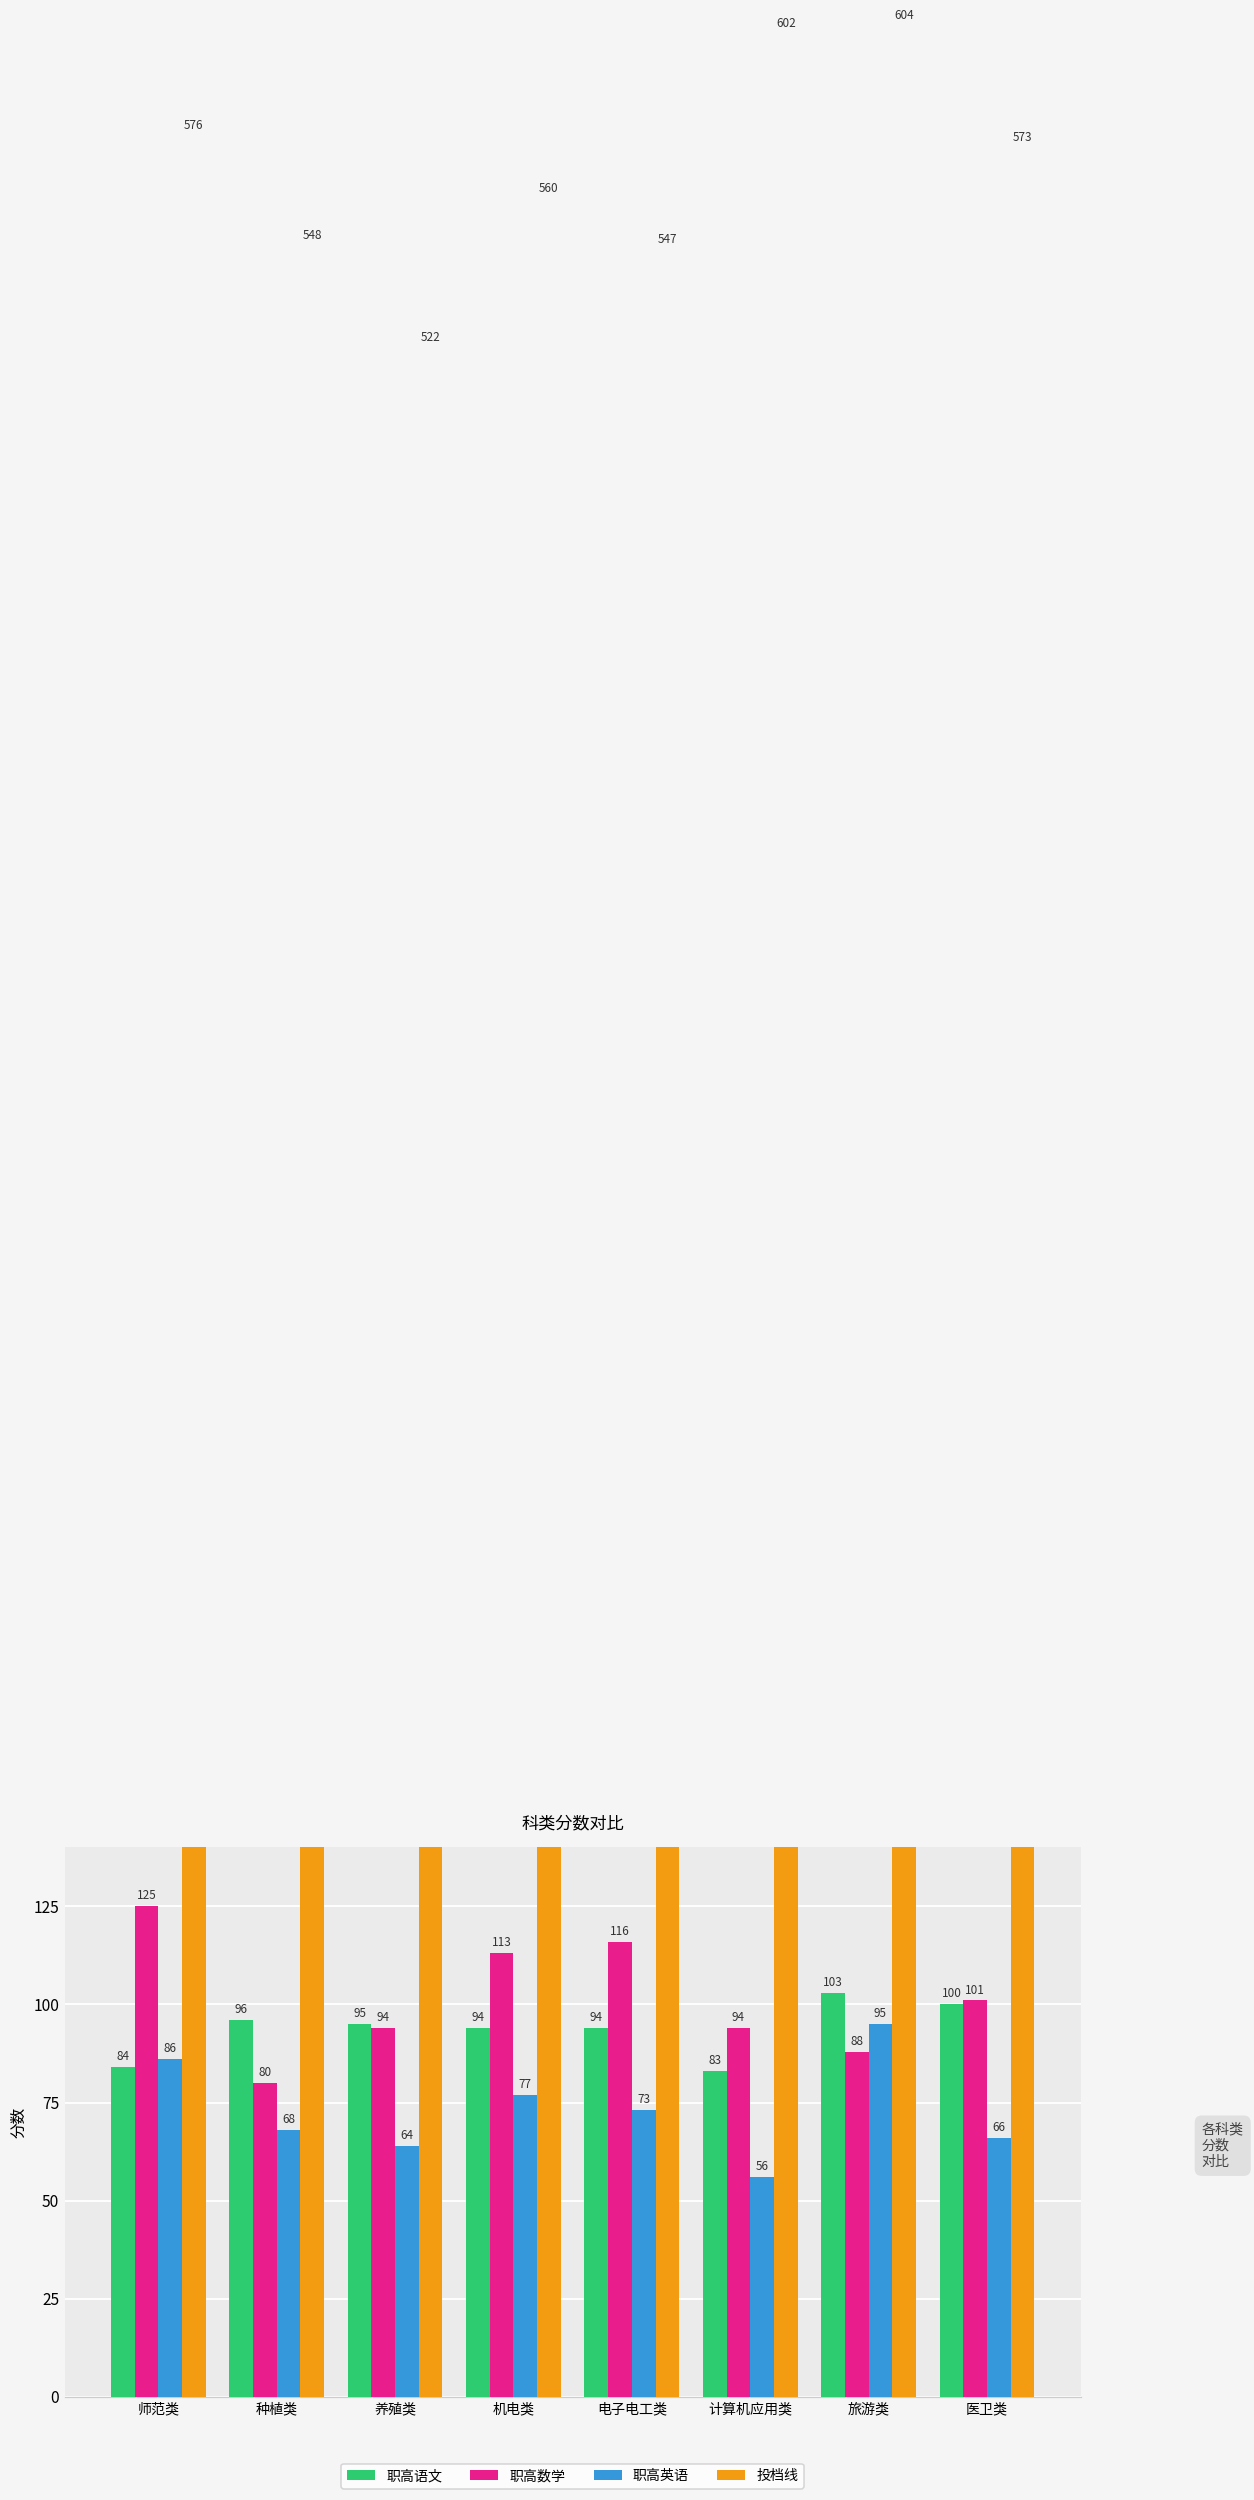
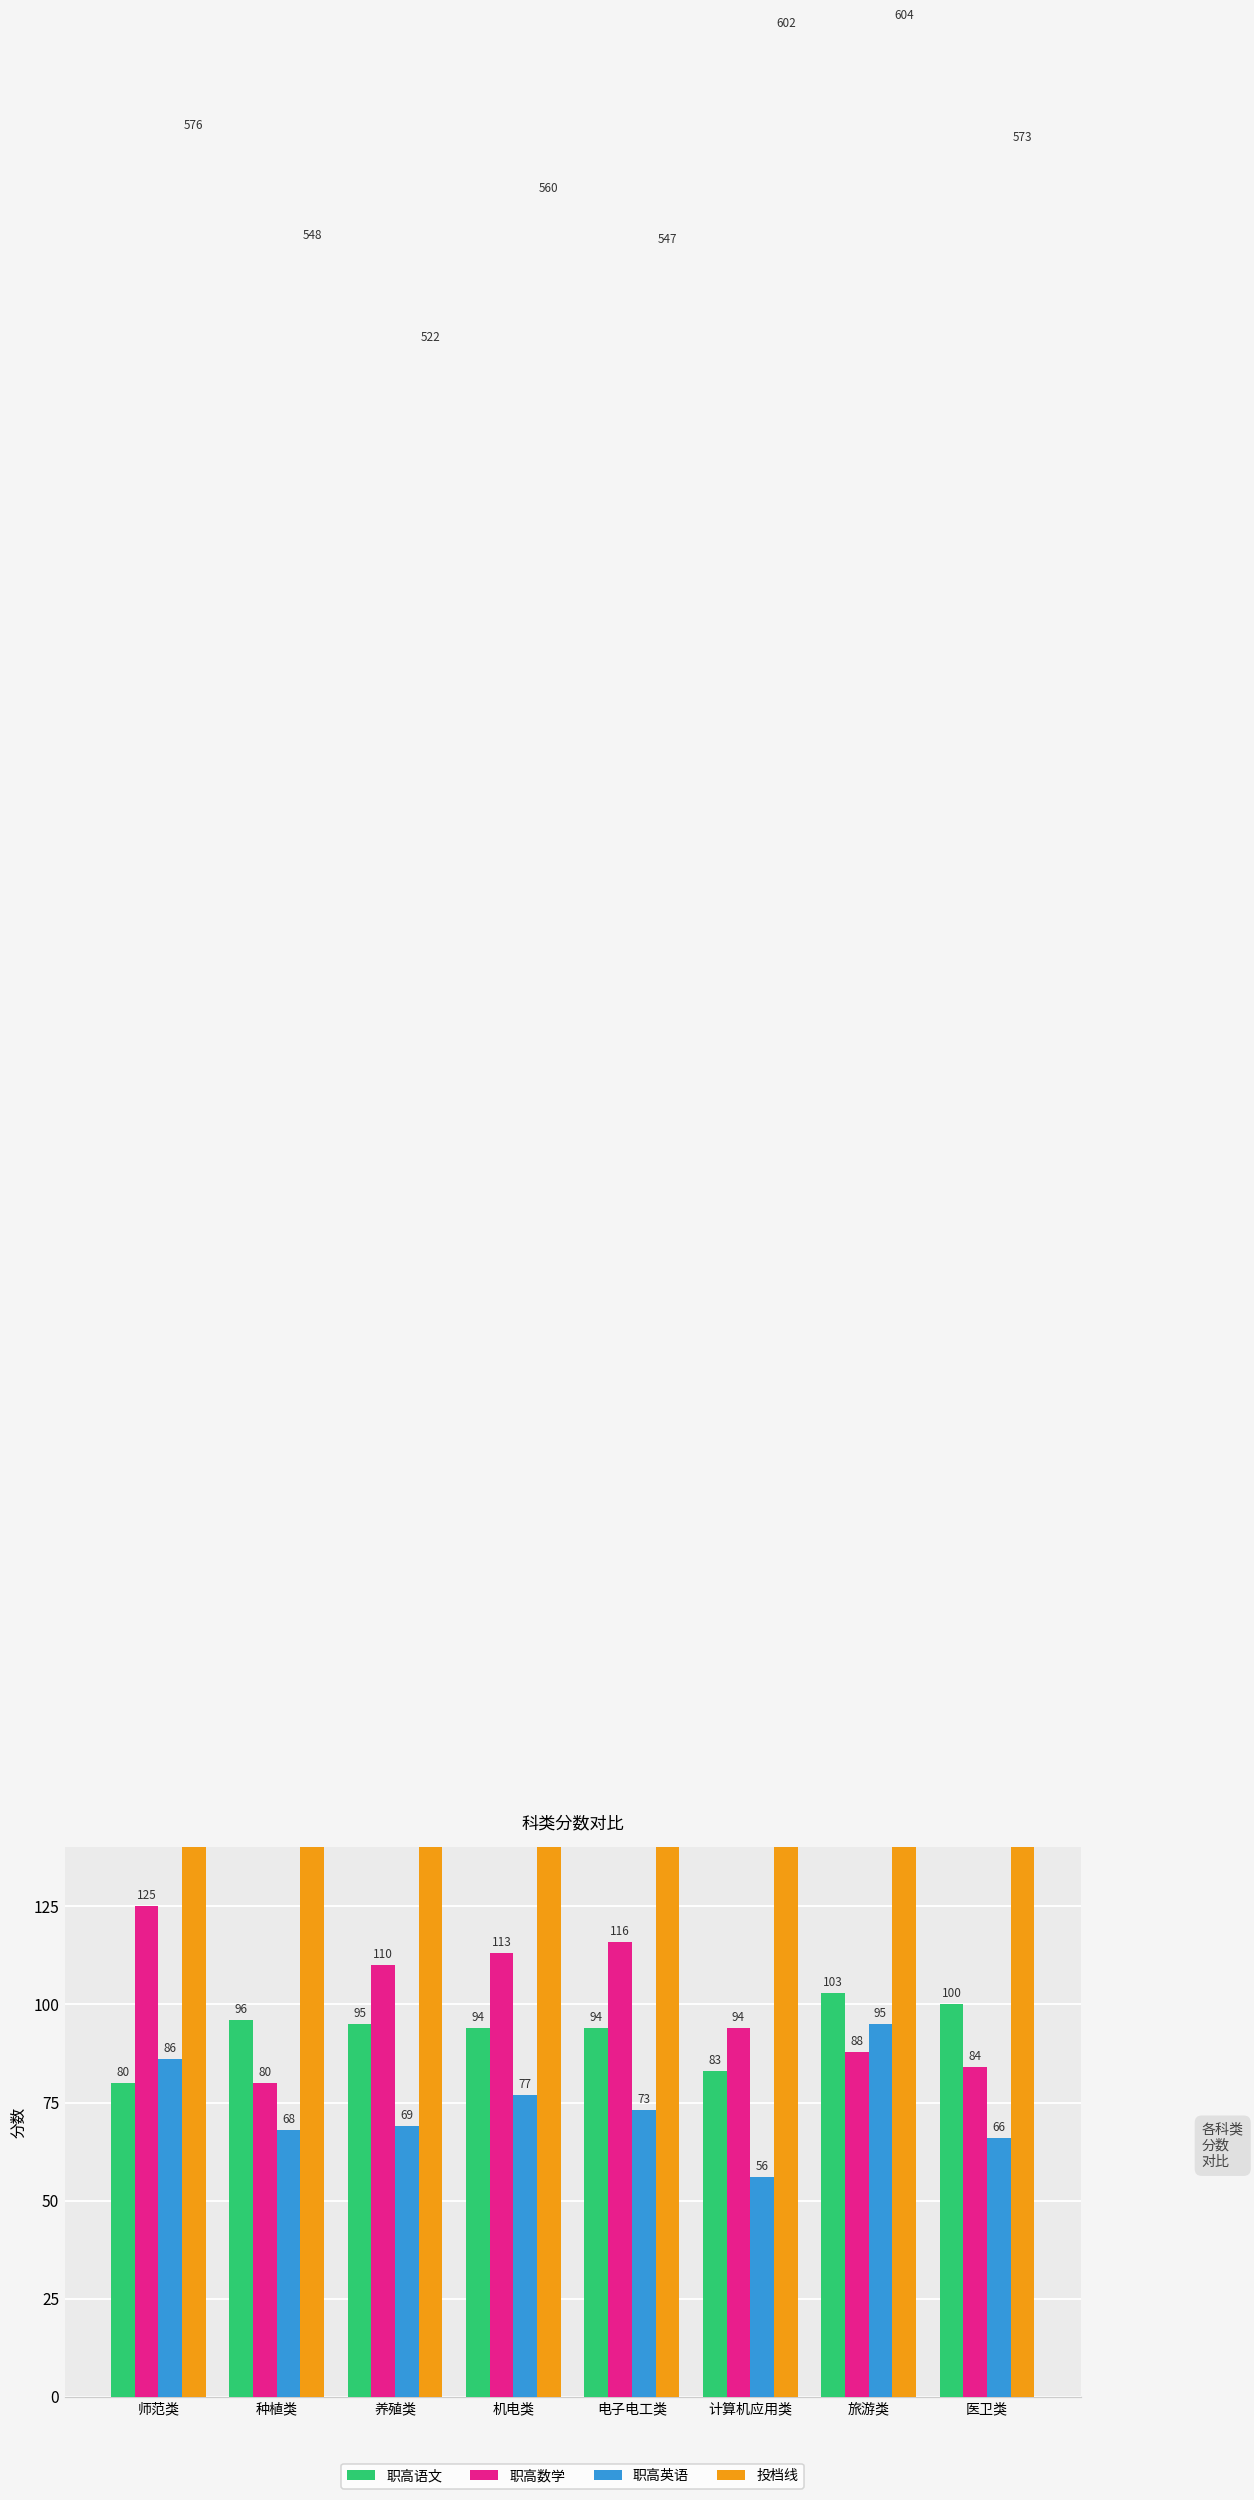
  {
    "职高语文": {
-     "师范类": 84,
+     "师范类": 80,
      "种植类": 96,
      "养殖类": 95,
      "机电类": 94,
      "电子电工类": 94,
      "计算机应用类": 83,
      "旅游类": 103,
      "医卫类": 100
    },
    "职高数学": {
      "师范类": 125,
      "种植类": 80,
-     "养殖类": 94,
+     "养殖类": 110,
      "机电类": 113,
      "电子电工类": 116,
      "计算机应用类": 94,
      "旅游类": 88,
-     "医卫类": 101
+     "医卫类": 84
    },
    "职高英语": {
      "师范类": 86,
      "种植类": 68,
-     "养殖类": 64,
+     "养殖类": 69,
      "机电类": 77,
      "电子电工类": 73,
      "计算机应用类": 56,
      "旅游类": 95,
      "医卫类": 66
    }
  }
